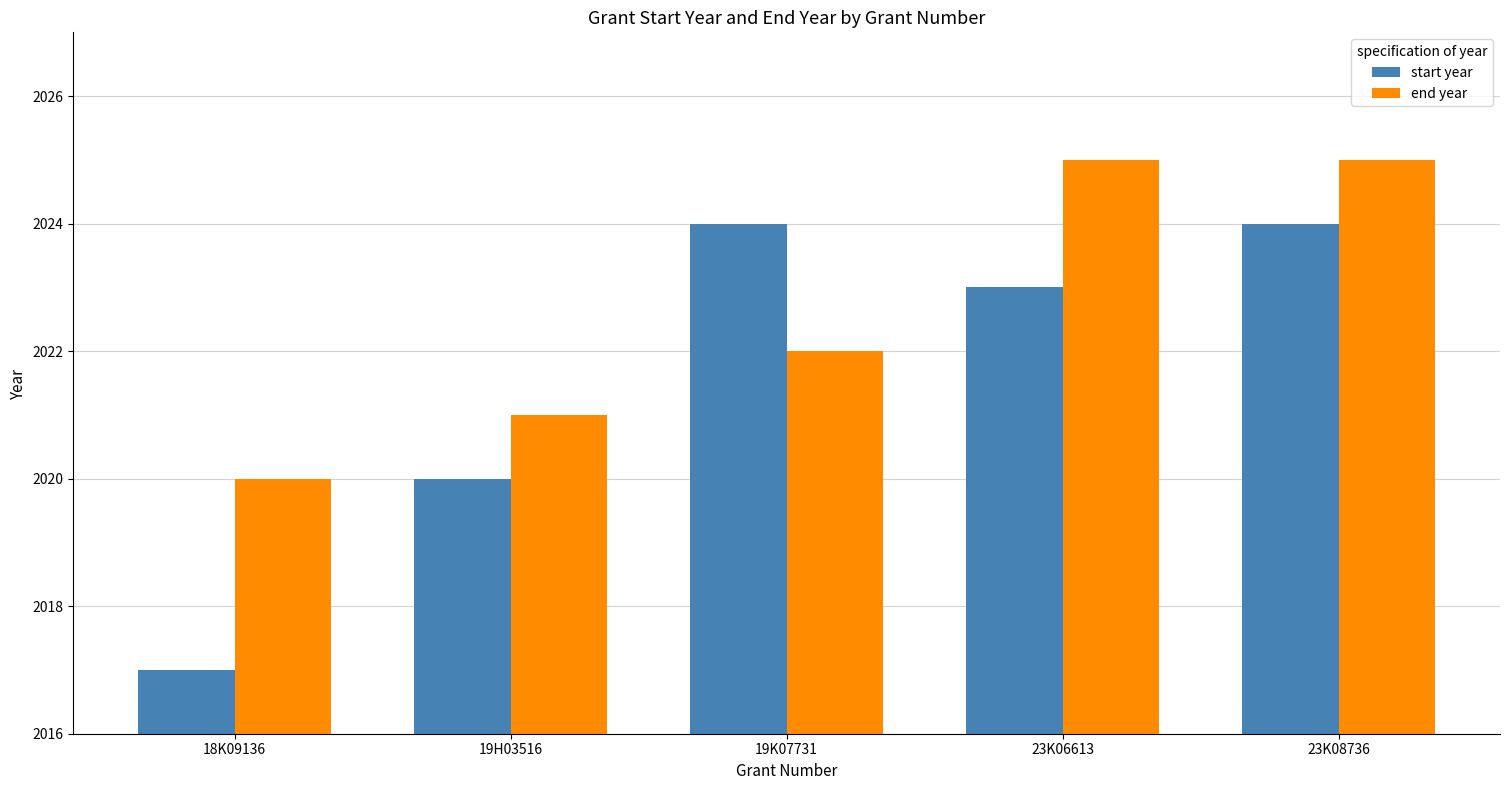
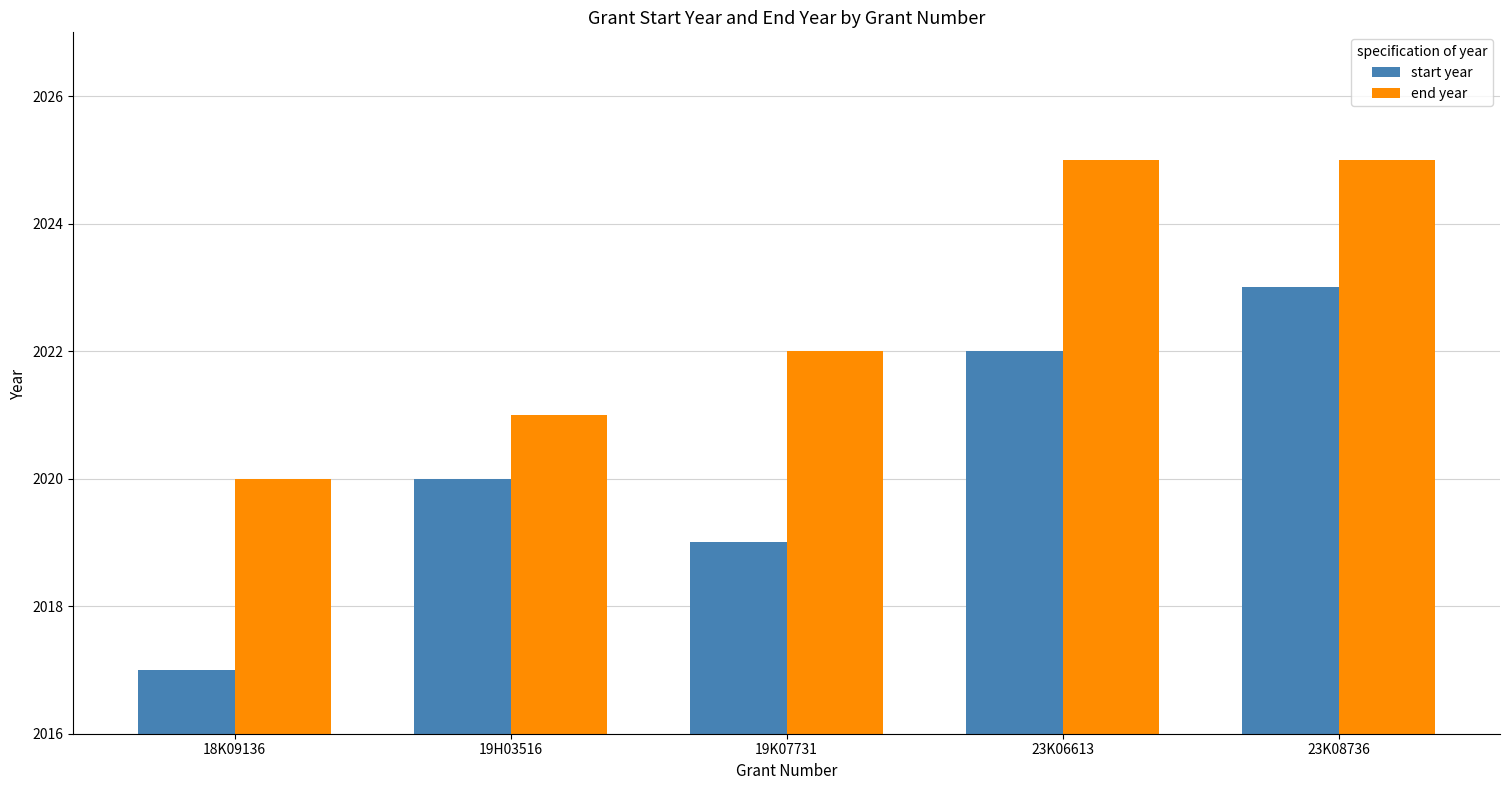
  {
    "start year": {
      "18K09136": 2017,
      "19H03516": 2020,
-     "19K07731": 2024,
-     "23K06613": 2023,
-     "23K08736": 2024
+     "19K07731": 2019,
+     "23K06613": 2022,
+     "23K08736": 2023
    },
    "end year": {
      "18K09136": 2020,
      "19H03516": 2021,
      "19K07731": 2022,
      "23K06613": 2025,
      "23K08736": 2025
    }
  }
